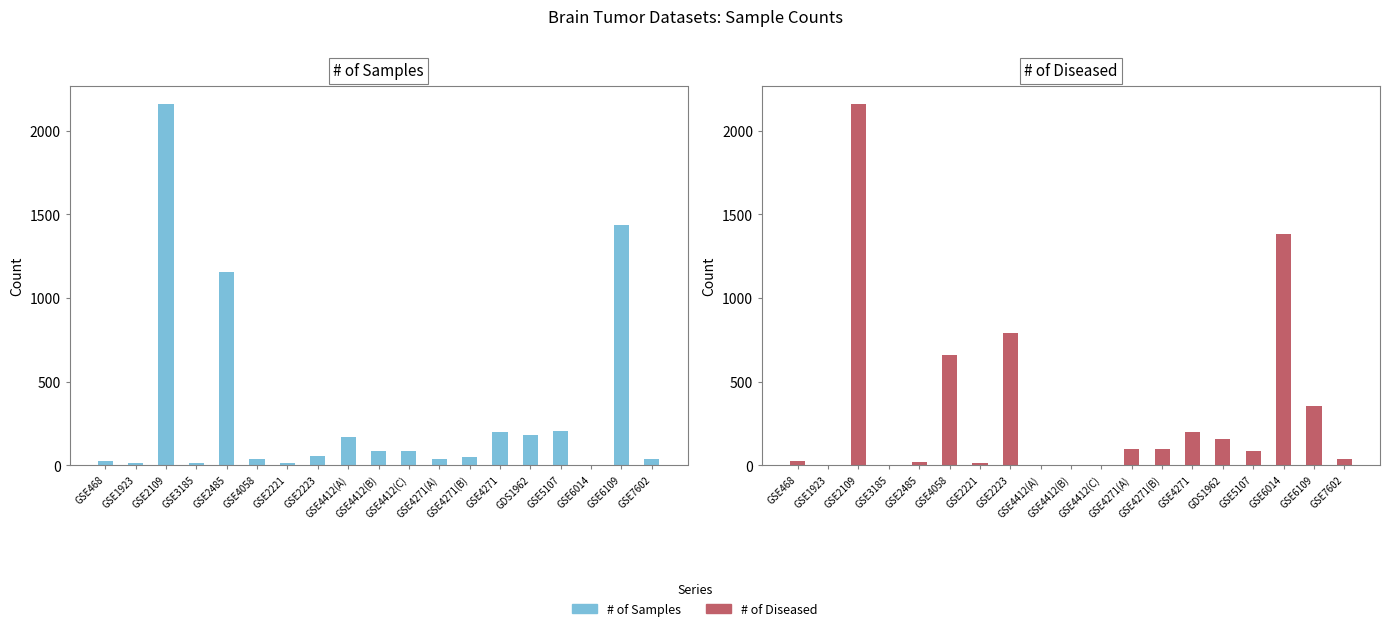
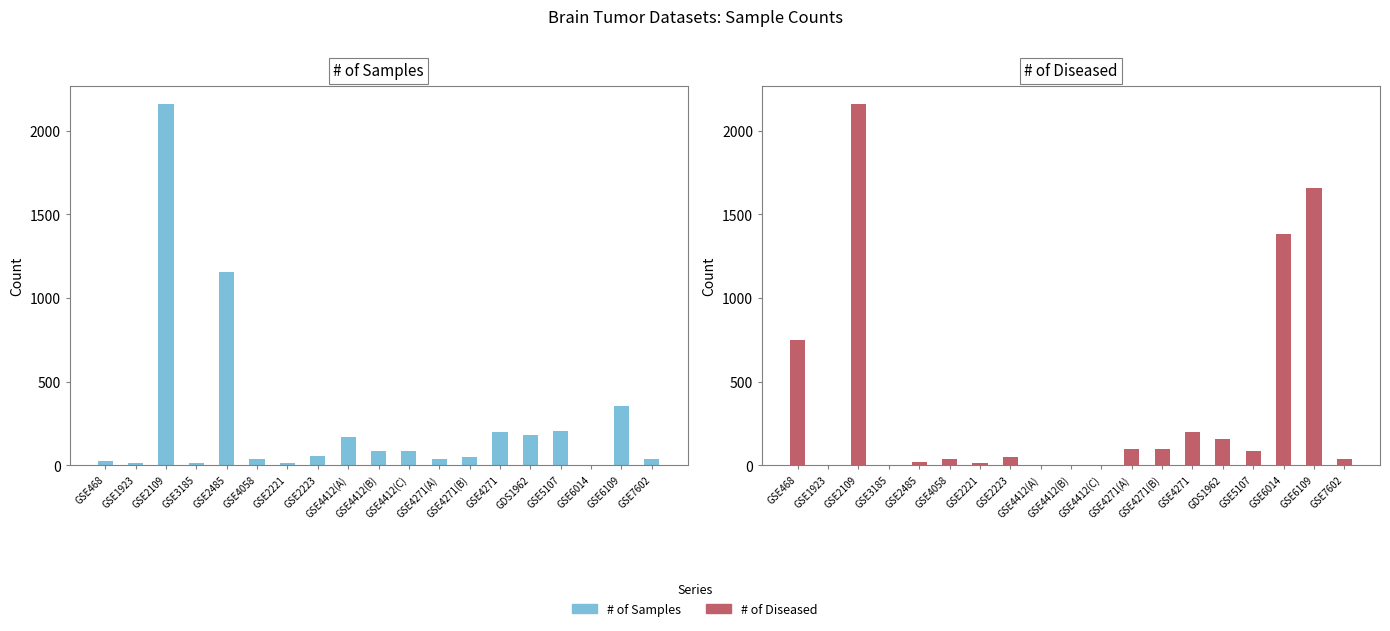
  {
    "# of Samples": {
      "GSE468": 20,
      "GSE1923": 20,
      "GSE2109": 2160,
      "GSE3185": 20,
      "GSE2485": 1160,
      "GSE4058": 40,
      "GSE2221": 20,
      "GSE2223": 50,
      "GSE4412(A)": 170,
      "GSE4412(B)": 90,
      "GSE4412(C)": 90,
      "GSE4271(A)": 40,
      "GSE4271(B)": 50,
      "GSE4271": 200,
      "GDS1962": 180,
      "GSE5107": 200,
-     "GSE6109": 1440,
+     "GSE6109": 360,
      "GSE7602": 40
    },
    "# of Diseased": {
-     "GSE468": 20,
+     "GSE468": 750,
      "GSE1923": 0,
      "GSE2109": 2160,
      "GSE3185": 0,
      "GSE2485": 20,
-     "GSE4058": 660,
+     "GSE4058": 40,
      "GSE2221": 20,
-     "GSE2223": 790,
+     "GSE2223": 50,
      "GSE4412(A)": 0,
      "GSE4412(B)": 0,
      "GSE4412(C)": 0,
      "GSE4271(A)": 100,
      "GSE4271(B)": 100,
      "GSE4271": 200,
      "GDS1962": 160,
      "GSE5107": 80,
      "GSE6014": 1380,
-     "GSE6109": 360,
+     "GSE6109": 1660,
      "GSE7602": 40
    }
  }
